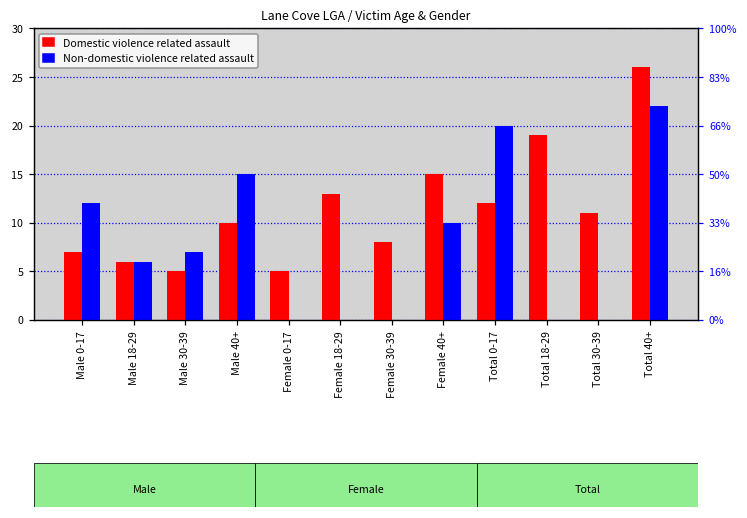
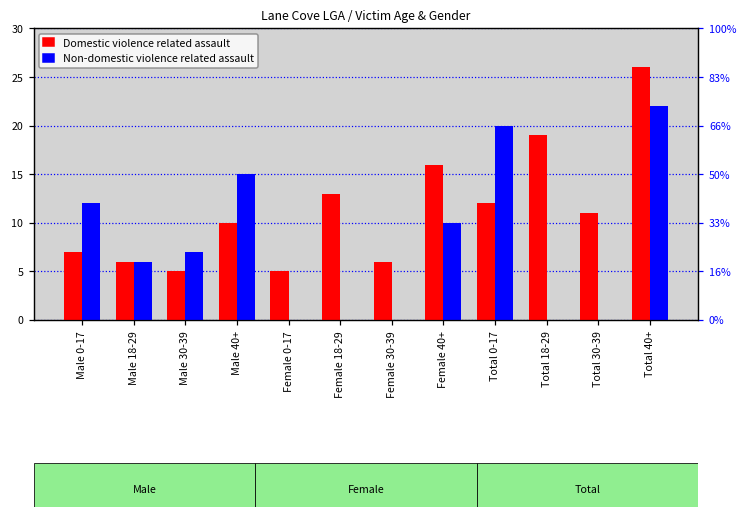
  {
    "Domestic violence related assault": {
      "Male 0-17": 7,
      "Male 18-29": 6,
      "Male 30-39": 5,
      "Male 40+": 10,
      "Female 0-17": 5,
      "Female 18-29": 13,
-     "Female 30-39": 8,
-     "Female 40+": 15,
+     "Female 30-39": 6,
+     "Female 40+": 16,
      "Total 0-17": 12,
      "Total 18-29": 19,
      "Total 30-39": 11,
      "Total 40+": 26
    },
    "Non-domestic violence related assault": {
      "Male 0-17": 12,
      "Male 18-29": 6,
      "Male 30-39": 7,
      "Male 40+": 15,
      "Female 0-17": 0,
      "Female 18-29": 0,
      "Female 30-39": 0,
      "Female 40+": 10,
      "Total 0-17": 20,
      "Total 18-29": 0,
      "Total 30-39": 0,
      "Total 40+": 22
    }
  }
